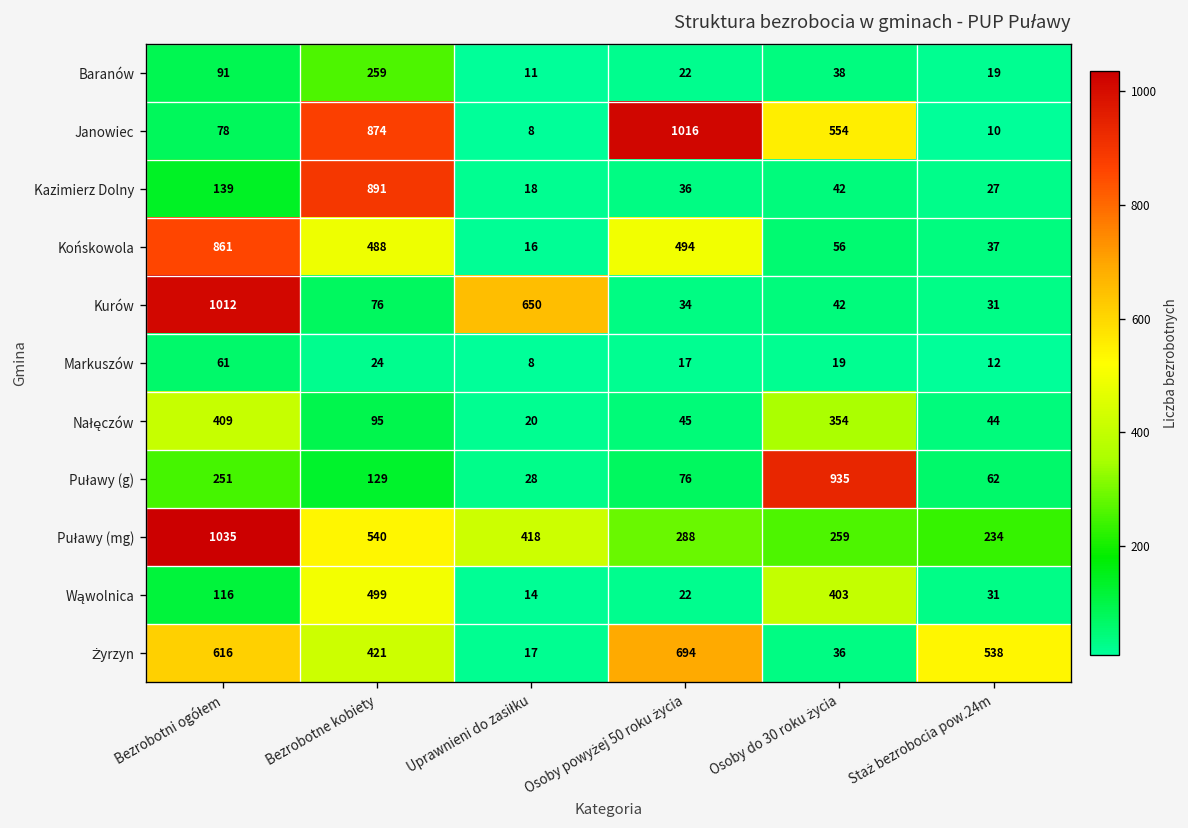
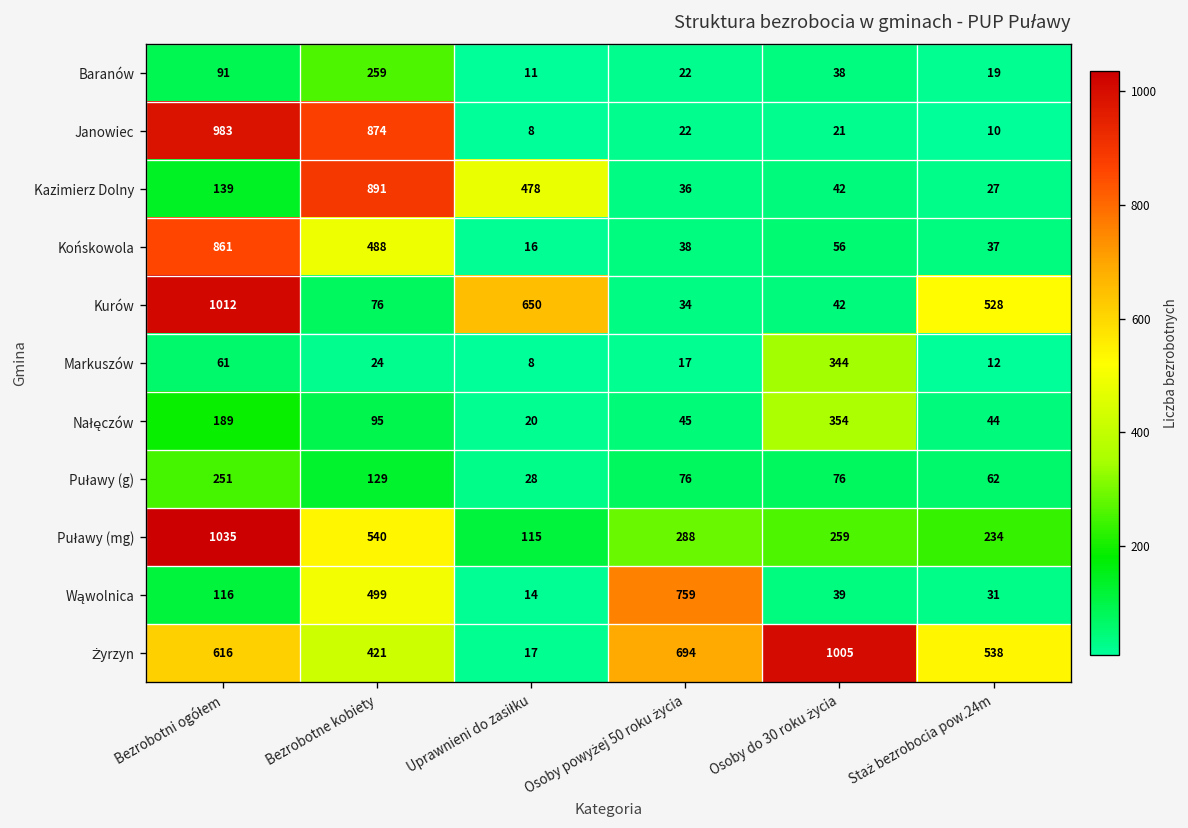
  {
    "Baranów": {
      "Bezrobotni ogółem": 91,
      "Bezrobotne kobiety": 259,
      "Uprawnieni do zasiłku": 11,
      "Osoby powyżej 50 roku życia": 22,
      "Osoby do 30 roku życia": 38,
      "Staż bezrobocia pow.24m": 19
    },
    "Janowiec": {
-     "Bezrobotni ogółem": 78,
+     "Bezrobotni ogółem": 983,
      "Bezrobotne kobiety": 874,
      "Uprawnieni do zasiłku": 8,
-     "Osoby powyżej 50 roku życia": 1016,
-     "Osoby do 30 roku życia": 554,
+     "Osoby powyżej 50 roku życia": 22,
+     "Osoby do 30 roku życia": 21,
      "Staż bezrobocia pow.24m": 10
    },
    "Kazimierz Dolny": {
      "Bezrobotni ogółem": 139,
      "Bezrobotne kobiety": 891,
-     "Uprawnieni do zasiłku": 18,
+     "Uprawnieni do zasiłku": 478,
      "Osoby powyżej 50 roku życia": 36,
      "Osoby do 30 roku życia": 42,
      "Staż bezrobocia pow.24m": 27
    },
    "Końskowola": {
      "Bezrobotni ogółem": 861,
      "Bezrobotne kobiety": 488,
      "Uprawnieni do zasiłku": 16,
-     "Osoby powyżej 50 roku życia": 494,
+     "Osoby powyżej 50 roku życia": 38,
      "Osoby do 30 roku życia": 56,
      "Staż bezrobocia pow.24m": 37
    },
    "Kurów": {
      "Bezrobotni ogółem": 1012,
      "Bezrobotne kobiety": 76,
      "Uprawnieni do zasiłku": 650,
      "Osoby powyżej 50 roku życia": 34,
      "Osoby do 30 roku życia": 42,
-     "Staż bezrobocia pow.24m": 31
+     "Staż bezrobocia pow.24m": 528
    },
    "Markuszów": {
      "Bezrobotni ogółem": 61,
      "Bezrobotne kobiety": 24,
      "Uprawnieni do zasiłku": 8,
      "Osoby powyżej 50 roku życia": 17,
-     "Osoby do 30 roku życia": 19,
+     "Osoby do 30 roku życia": 344,
      "Staż bezrobocia pow.24m": 12
    },
    "Nałęczów": {
-     "Bezrobotni ogółem": 409,
+     "Bezrobotni ogółem": 189,
      "Bezrobotne kobiety": 95,
      "Uprawnieni do zasiłku": 20,
      "Osoby powyżej 50 roku życia": 45,
      "Osoby do 30 roku życia": 354,
      "Staż bezrobocia pow.24m": 44
    },
    "Puławy (g)": {
      "Bezrobotni ogółem": 251,
      "Bezrobotne kobiety": 129,
      "Uprawnieni do zasiłku": 28,
      "Osoby powyżej 50 roku życia": 76,
-     "Osoby do 30 roku życia": 935,
+     "Osoby do 30 roku życia": 76,
      "Staż bezrobocia pow.24m": 62
    },
    "Puławy (mg)": {
      "Bezrobotni ogółem": 1035,
      "Bezrobotne kobiety": 540,
-     "Uprawnieni do zasiłku": 418,
+     "Uprawnieni do zasiłku": 115,
      "Osoby powyżej 50 roku życia": 288,
      "Osoby do 30 roku życia": 259,
      "Staż bezrobocia pow.24m": 234
    },
    "Wąwolnica": {
      "Bezrobotni ogółem": 116,
      "Bezrobotne kobiety": 499,
      "Uprawnieni do zasiłku": 14,
-     "Osoby powyżej 50 roku życia": 22,
-     "Osoby do 30 roku życia": 403,
+     "Osoby powyżej 50 roku życia": 759,
+     "Osoby do 30 roku życia": 39,
      "Staż bezrobocia pow.24m": 31
    },
    "Żyrzyn": {
      "Bezrobotni ogółem": 616,
      "Bezrobotne kobiety": 421,
      "Uprawnieni do zasiłku": 17,
      "Osoby powyżej 50 roku życia": 694,
-     "Osoby do 30 roku życia": 36,
+     "Osoby do 30 roku życia": 1005,
      "Staż bezrobocia pow.24m": 538
    }
  }
